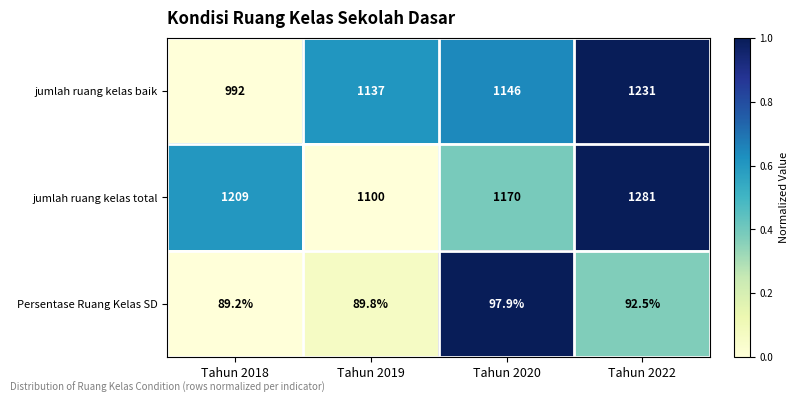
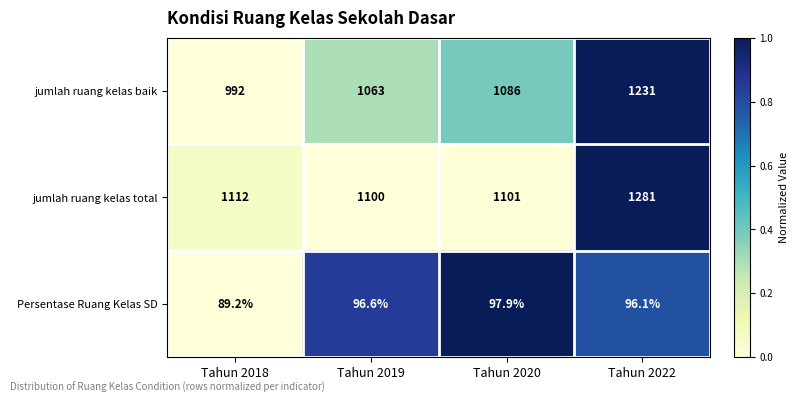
  {
    "jumlah ruang kelas baik": {
      "Tahun 2018": "992",
-     "Tahun 2019": "1137",
-     "Tahun 2020": "1146",
+     "Tahun 2019": "1063",
+     "Tahun 2020": "1086",
      "Tahun 2022": "1231"
    },
    "jumlah ruang kelas total": {
-     "Tahun 2018": "1209",
+     "Tahun 2018": "1112",
      "Tahun 2019": "1100",
-     "Tahun 2020": "1170",
+     "Tahun 2020": "1101",
      "Tahun 2022": "1281"
    },
    "Persentase Ruang Kelas SD": {
      "Tahun 2018": "89.2%",
-     "Tahun 2019": "89.8%",
+     "Tahun 2019": "96.6%",
      "Tahun 2020": "97.9%",
-     "Tahun 2022": "92.5%"
+     "Tahun 2022": "96.1%"
    }
  }
